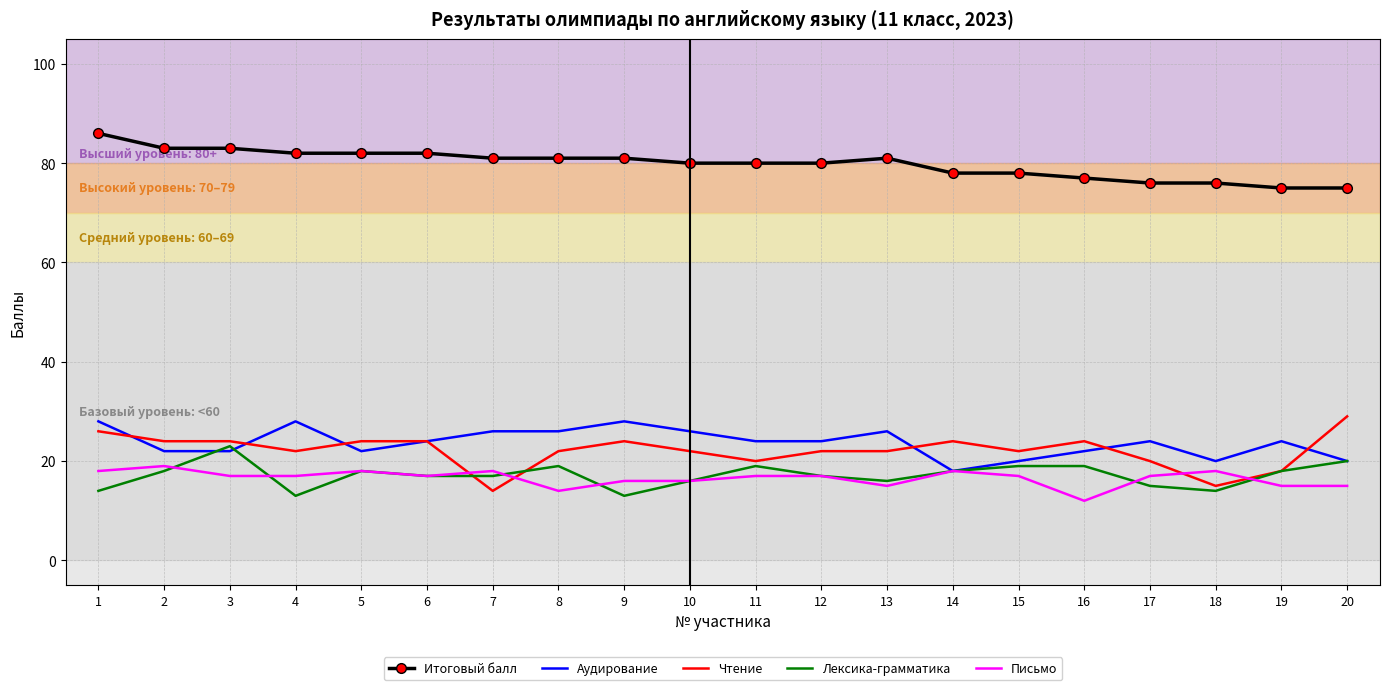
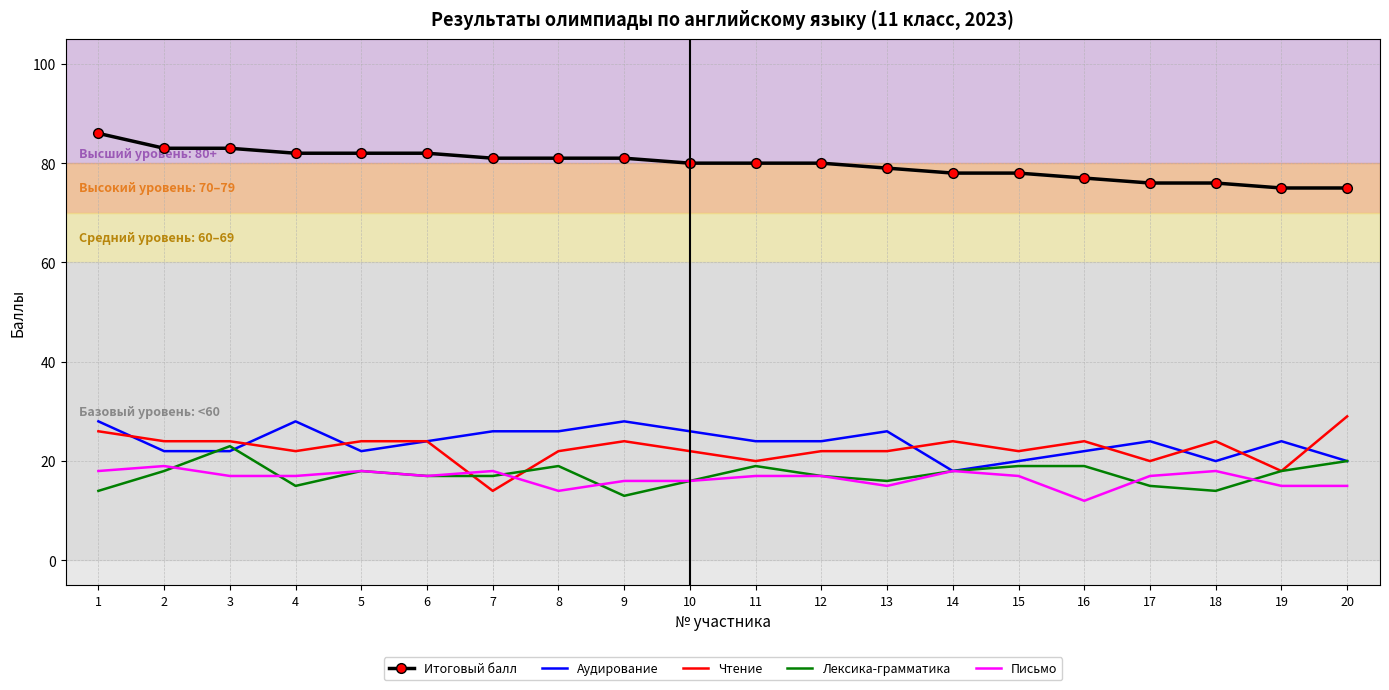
  {
    "Итоговый балл": {
      "1": 86,
      "3": 83,
      "4": 82,
      "5": 82,
      "6": 82,
      "7": 81,
      "8": 81,
      "9": 81,
      "10": 80,
      "11": 80,
      "12": 80,
-     "13": 81,
+     "13": 79,
      "14": 78,
      "15": 78,
      "16": 77,
      "17": 76,
      "18": 76,
      "19": 75,
      "20": 75
    },
    "Аудирование": {
      "2": 22,
      "3": 22,
      "4": 28,
      "5": 22,
      "7": 26,
      "8": 26,
      "9": 28,
      "10": 26,
      "11": 24,
      "12": 24,
      "13": 26,
      "15": 20,
      "16": 22,
      "17": 24,
      "18": 20,
      "19": 24
    },
    "Чтение": {
      "1": 26,
      "2": 24,
      "3": 24,
      "4": 22,
      "5": 24,
      "7": 14,
      "8": 22,
      "9": 24,
      "10": 22,
      "11": 20,
      "12": 22,
      "13": 22,
      "14": 24,
      "15": 22,
      "16": 24,
      "17": 20,
-     "18": 15,
+     "18": 24,
      "20": 29
    },
    "Лексика-грамматика": {
      "1": 14,
      "2": 18,
      "3": 23,
-     "4": 13,
+     "4": 15,
      "7": 17,
      "8": 19,
      "9": 13,
      "11": 19,
      "13": 16,
      "15": 19,
      "16": 19,
      "17": 15,
      "18": 14
    },
    "Письмо": {
      "1": 18,
      "2": 19,
      "3": 17,
      "4": 17,
      "7": 18,
      "8": 14,
      "9": 16,
      "11": 17,
      "13": 15,
      "15": 17,
      "16": 12,
      "17": 17,
      "18": 18,
      "19": 15,
      "20": 15
    }
  }
